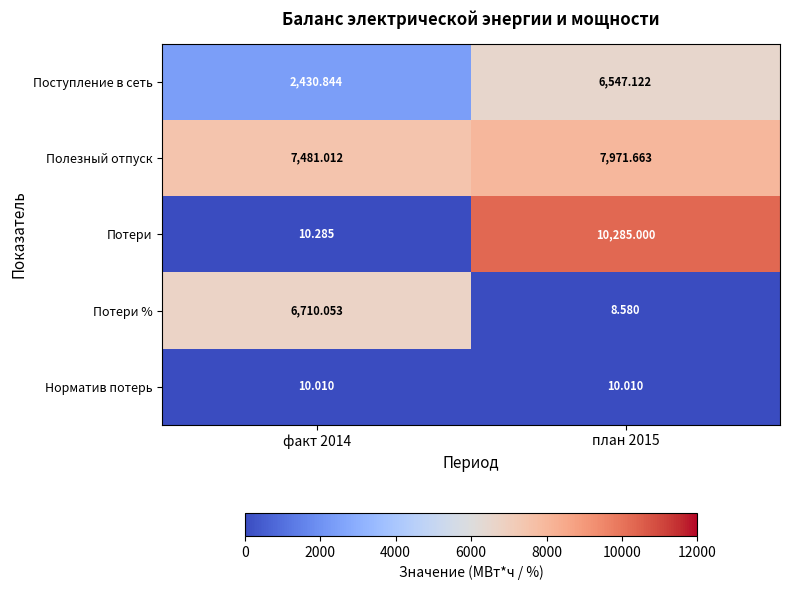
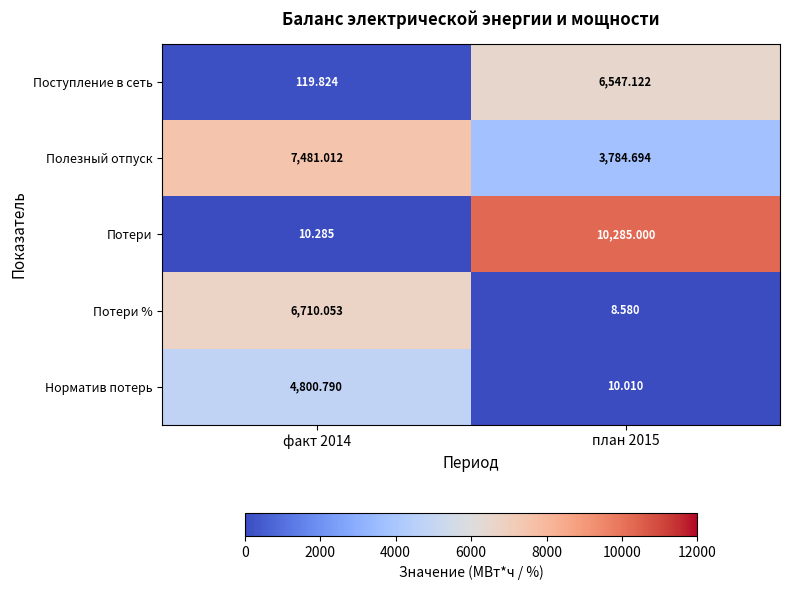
  {
    "Поступление в сеть": {
-     "факт 2014": "2,430.844",
+     "факт 2014": "119.824",
      "план 2015": "6,547.122"
    },
    "Полезный отпуск": {
      "факт 2014": "7,481.012",
-     "план 2015": "7,971.663"
+     "план 2015": "3,784.694"
    },
    "Потери": {
      "факт 2014": "10.285",
      "план 2015": "10,285.000"
    },
    "Потери %": {
      "факт 2014": "6,710.053",
      "план 2015": "8.580"
    },
    "Норматив потерь": {
-     "факт 2014": "10.010",
+     "факт 2014": "4,800.790",
      "план 2015": "10.010"
    }
  }
